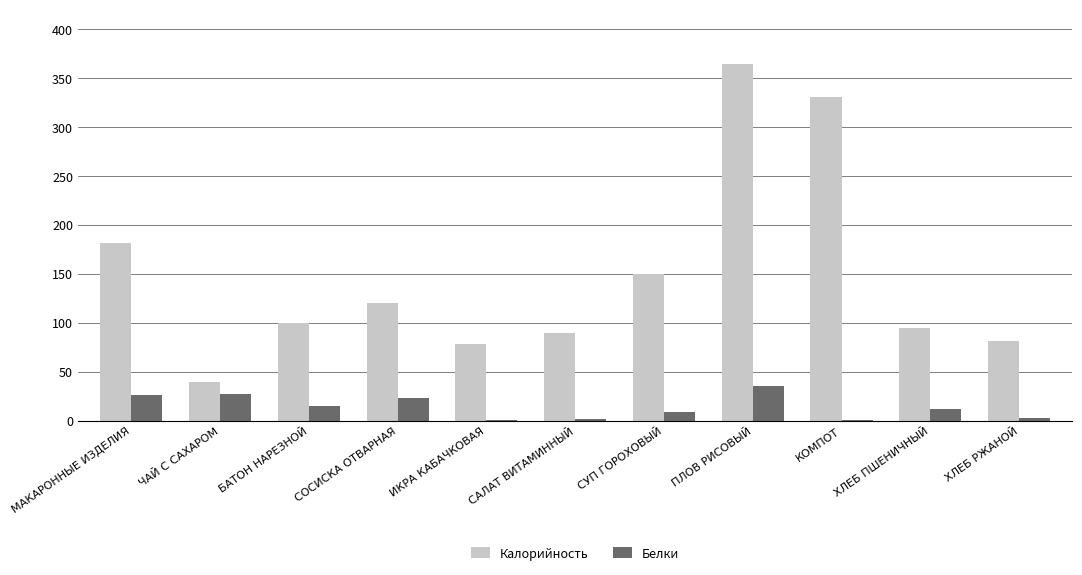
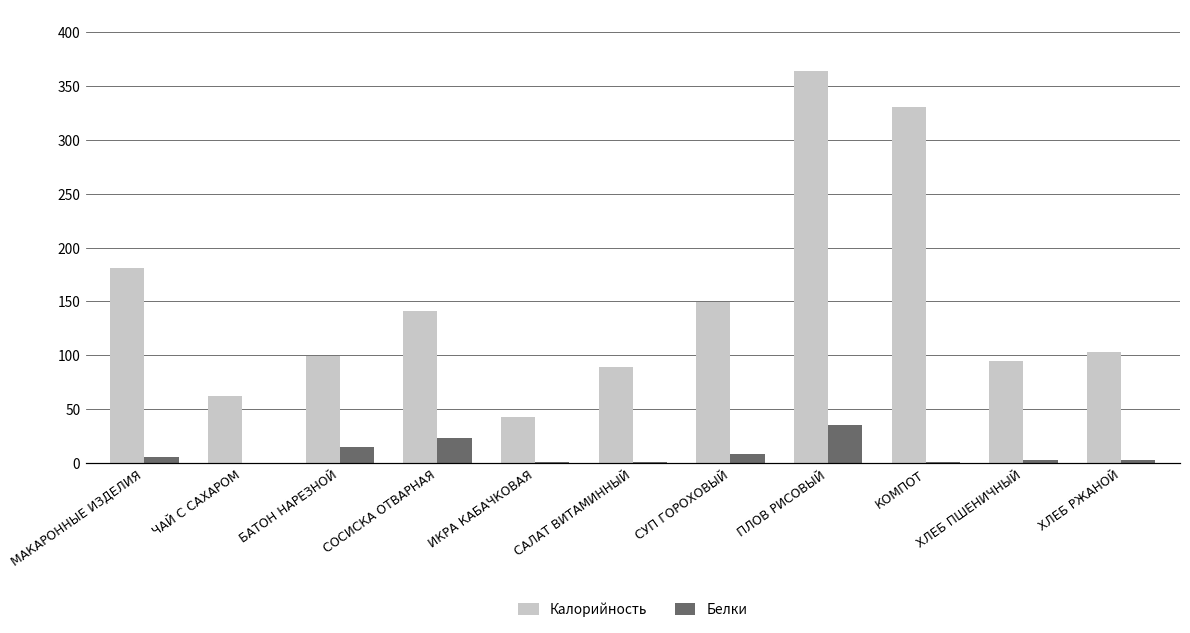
  {
    "Калорийность": {
      "МАКАРОННЫЕ ИЗДЕЛИЯ": 180,
-     "ЧАЙ С САХАРОМ": 40,
+     "ЧАЙ С САХАРОМ": 60,
      "БАТОН НАРЕЗНОЙ": 100,
-     "СОСИСКА ОТВАРНАЯ": 120,
-     "ИКРА КАБАЧКОВАЯ": 80,
+     "СОСИСКА ОТВАРНАЯ": 140,
+     "ИКРА КАБАЧКОВАЯ": 40,
      "САЛАТ ВИТАМИННЫЙ": 90,
      "СУП ГОРОХОВЫЙ": 150,
      "ПЛОВ РИСОВЫЙ": 360,
      "КОМПОТ": 330,
      "ХЛЕБ ПШЕНИЧНЫЙ": 90,
-     "ХЛЕБ РЖАНОЙ": 80
+     "ХЛЕБ РЖАНОЙ": 100
    },
    "Белки": {
-     "МАКАРОННЫЕ ИЗДЕЛИЯ": 30,
-     "ЧАЙ С САХАРОМ": 30,
+     "МАКАРОННЫЕ ИЗДЕЛИЯ": 10,
+     "ЧАЙ С САХАРОМ": 0,
      "БАТОН НАРЕЗНОЙ": 10,
      "СОСИСКА ОТВАРНАЯ": 20,
      "СУП ГОРОХОВЫЙ": 10,
      "ПЛОВ РИСОВЫЙ": 40,
-     "ХЛЕБ ПШЕНИЧНЫЙ": 10,
+     "ХЛЕБ ПШЕНИЧНЫЙ": 0,
      "ХЛЕБ РЖАНОЙ": 0
    }
  }
